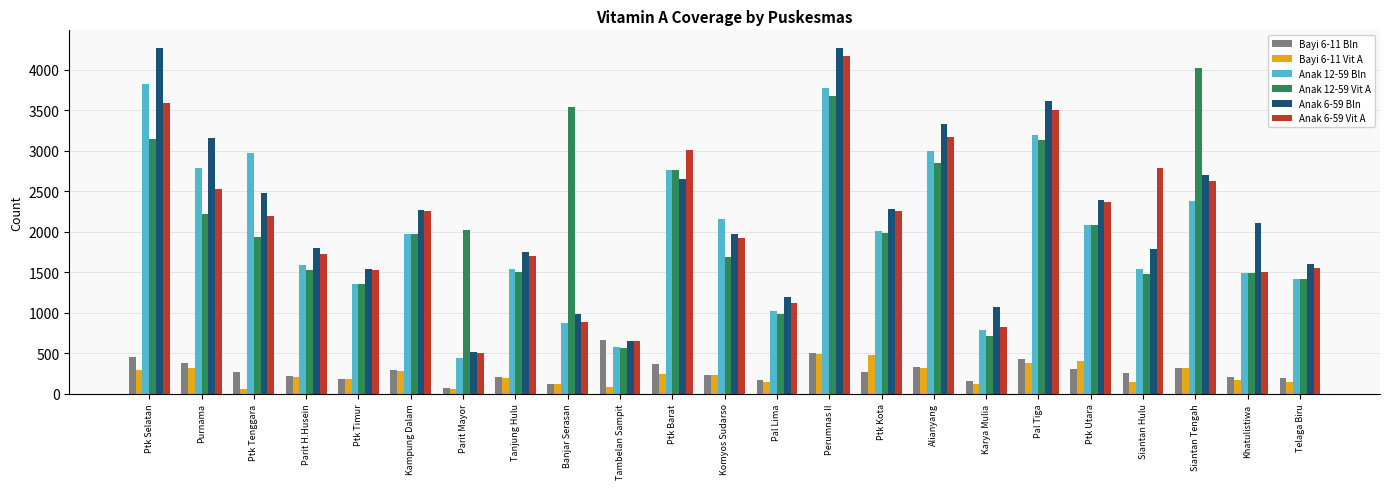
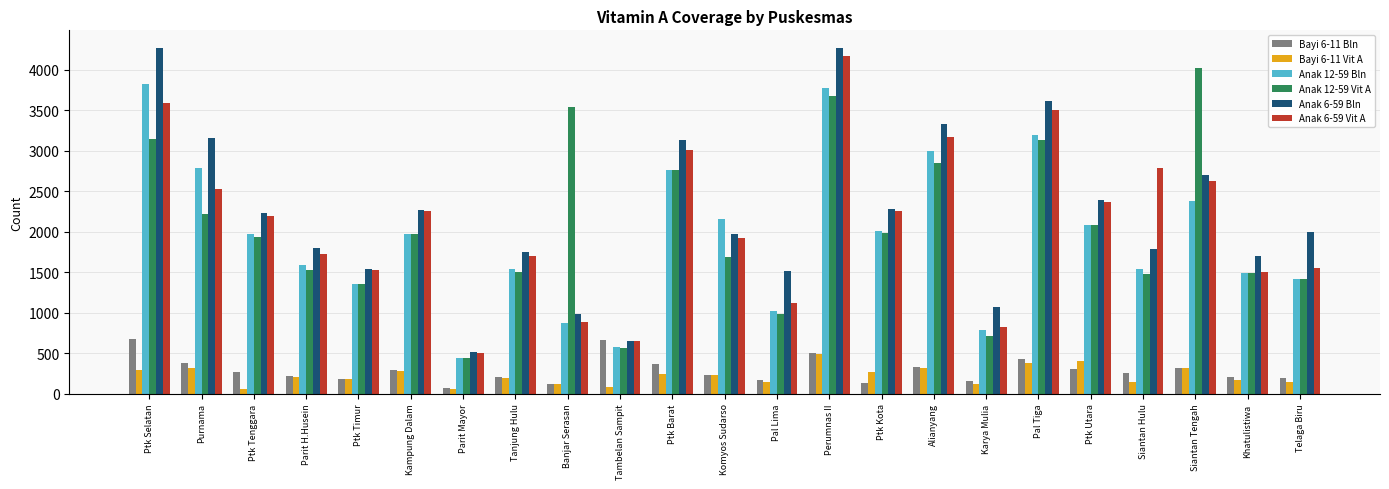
  {
    "Bayi 6-11 Bln": {
-     "Ptk Selatan": 400,
+     "Ptk Selatan": 700,
      "Purnama": 400,
      "Ptk Tenggara": 300,
      "Parit H.Husein": 200,
      "Ptk Timur": 200,
      "Kampung Dalam": 300,
      "Parit Mayor": 100,
      "Tanjung Hulu": 200,
      "Banjar Serasan": 100,
      "Tambelan Sampit": 700,
      "Ptk Barat": 400,
      "Komyos Sudarso": 200,
      "Pal Lima": 200,
      "Perumnas II": 500,
-     "Ptk Kota": 300,
+     "Ptk Kota": 100,
      "Alianyang": 300,
      "Karya Mulia": 200,
      "Pal Tiga": 400,
      "Ptk Utara": 300,
      "Siantan Hulu": 300,
      "Siantan Tengah": 300,
      "Khatulistiwa": 200,
      "Telaga Biru": 200
    },
    "Bayi 6-11 Vit A": {
      "Ptk Selatan": 300,
      "Purnama": 300,
      "Ptk Tenggara": 100,
      "Parit H.Husein": 200,
      "Ptk Timur": 200,
      "Kampung Dalam": 300,
      "Parit Mayor": 100,
      "Tanjung Hulu": 200,
      "Banjar Serasan": 100,
      "Tambelan Sampit": 100,
      "Ptk Barat": 200,
      "Komyos Sudarso": 200,
      "Pal Lima": 100,
      "Perumnas II": 500,
-     "Ptk Kota": 500,
+     "Ptk Kota": 300,
      "Alianyang": 300,
      "Karya Mulia": 100,
      "Pal Tiga": 400,
      "Ptk Utara": 400,
      "Siantan Hulu": 100,
      "Siantan Tengah": 300,
      "Khatulistiwa": 200,
      "Telaga Biru": 100
    },
    "Anak 12-59 Bln": {
      "Ptk Selatan": 3800,
      "Purnama": 2800,
-     "Ptk Tenggara": 3000,
+     "Ptk Tenggara": 2000,
      "Parit H.Husein": 1600,
      "Ptk Timur": 1400,
      "Kampung Dalam": 2000,
      "Parit Mayor": 400,
      "Tanjung Hulu": 1500,
      "Banjar Serasan": 900,
      "Tambelan Sampit": 600,
      "Ptk Barat": 2800,
      "Komyos Sudarso": 2200,
      "Pal Lima": 1000,
      "Perumnas II": 3800,
      "Ptk Kota": 2000,
      "Alianyang": 3000,
      "Karya Mulia": 800,
      "Pal Tiga": 3200,
      "Ptk Utara": 2100,
      "Siantan Hulu": 1500,
      "Siantan Tengah": 2400,
      "Khatulistiwa": 1500,
      "Telaga Biru": 1400
    },
    "Anak 12-59 Vit A": {
      "Ptk Selatan": 3100,
      "Purnama": 2200,
      "Ptk Tenggara": 1900,
      "Parit H.Husein": 1500,
      "Ptk Timur": 1400,
      "Kampung Dalam": 2000,
-     "Parit Mayor": 2000,
+     "Parit Mayor": 400,
      "Tanjung Hulu": 1500,
      "Banjar Serasan": 3500,
      "Tambelan Sampit": 600,
      "Ptk Barat": 2800,
      "Komyos Sudarso": 1700,
      "Pal Lima": 1000,
      "Perumnas II": 3700,
      "Ptk Kota": 2000,
      "Alianyang": 2900,
      "Karya Mulia": 700,
      "Pal Tiga": 3100,
      "Ptk Utara": 2100,
      "Siantan Hulu": 1500,
      "Siantan Tengah": 4000,
      "Khatulistiwa": 1500,
      "Telaga Biru": 1400
    },
    "Anak 6-59 Bln": {
      "Ptk Selatan": 4300,
      "Purnama": 3200,
-     "Ptk Tenggara": 2500,
+     "Ptk Tenggara": 2200,
      "Parit H.Husein": 1800,
      "Ptk Timur": 1500,
      "Kampung Dalam": 2300,
      "Parit Mayor": 500,
      "Tanjung Hulu": 1700,
      "Banjar Serasan": 1000,
      "Tambelan Sampit": 700,
-     "Ptk Barat": 2700,
+     "Ptk Barat": 3100,
      "Komyos Sudarso": 2000,
-     "Pal Lima": 1200,
+     "Pal Lima": 1500,
      "Perumnas II": 4300,
      "Ptk Kota": 2300,
      "Alianyang": 3300,
      "Karya Mulia": 1100,
      "Pal Tiga": 3600,
      "Ptk Utara": 2400,
      "Siantan Hulu": 1800,
      "Siantan Tengah": 2700,
-     "Khatulistiwa": 2100,
-     "Telaga Biru": 1600
+     "Khatulistiwa": 1700,
+     "Telaga Biru": 2000
    },
    "Anak 6-59 Vit A": {
      "Ptk Selatan": 3600,
      "Purnama": 2500,
      "Ptk Tenggara": 2200,
      "Parit H.Husein": 1700,
      "Ptk Timur": 1500,
      "Kampung Dalam": 2300,
      "Parit Mayor": 500,
      "Tanjung Hulu": 1700,
      "Banjar Serasan": 900,
      "Tambelan Sampit": 600,
      "Ptk Barat": 3000,
      "Komyos Sudarso": 1900,
      "Pal Lima": 1100,
      "Perumnas II": 4200,
      "Ptk Kota": 2300,
      "Alianyang": 3200,
      "Karya Mulia": 800,
      "Pal Tiga": 3500,
      "Ptk Utara": 2400,
      "Siantan Hulu": 2800,
      "Siantan Tengah": 2600,
      "Khatulistiwa": 1500,
      "Telaga Biru": 1600
    }
  }
